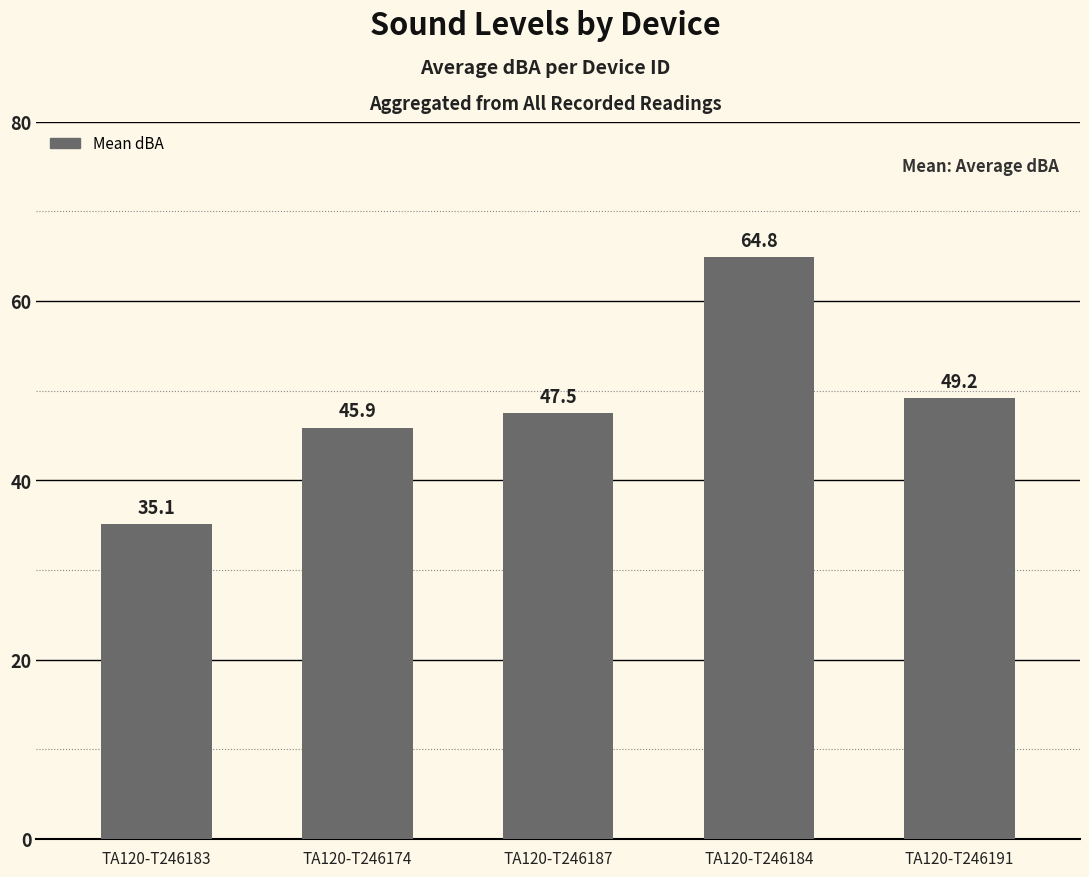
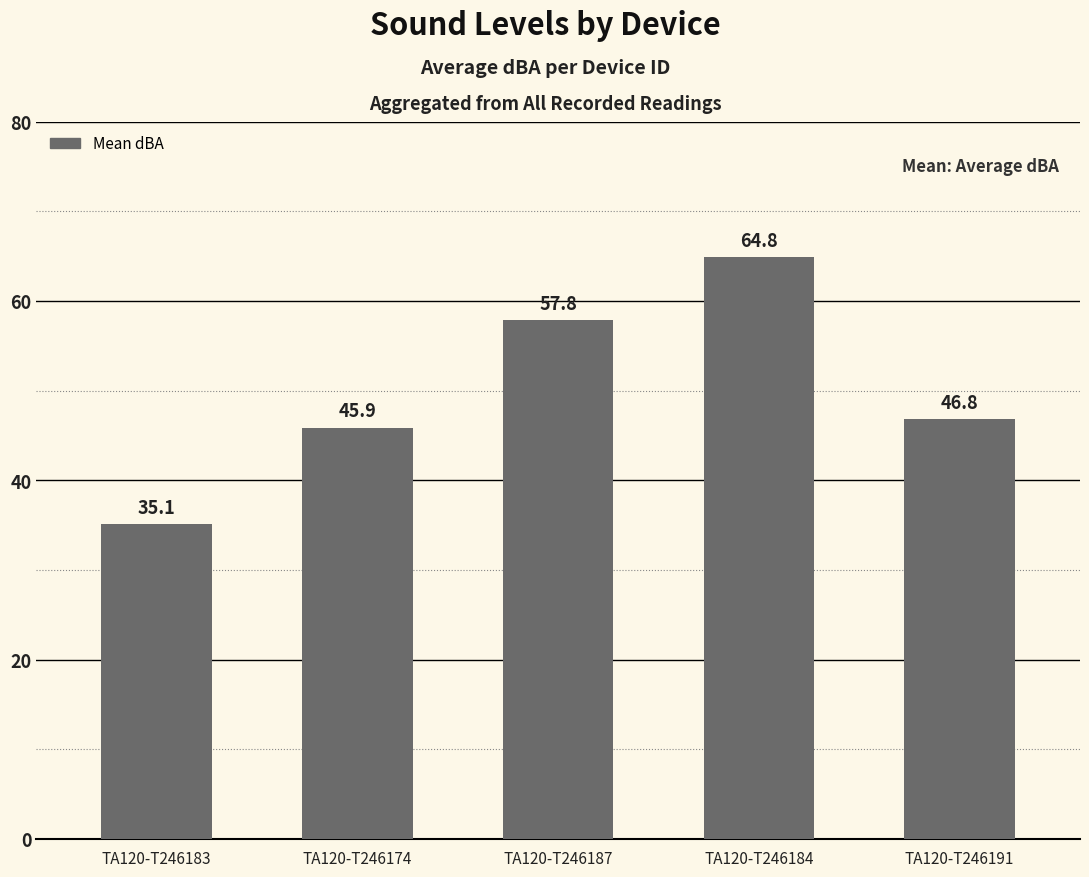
  {
    "TA120-T246183": 35.1,
    "TA120-T246174": 45.9,
-   "TA120-T246187": 47.5,
+   "TA120-T246187": 57.8,
    "TA120-T246184": 64.8,
-   "TA120-T246191": 49.2
+   "TA120-T246191": 46.8
  }
